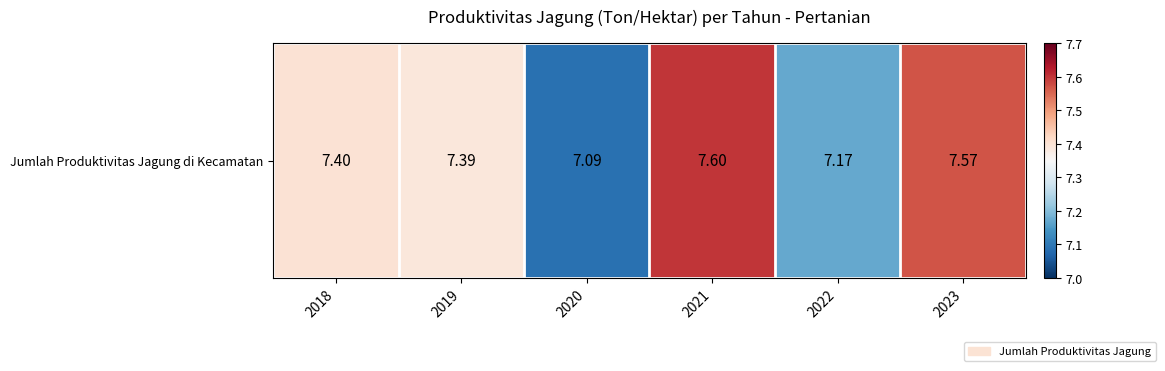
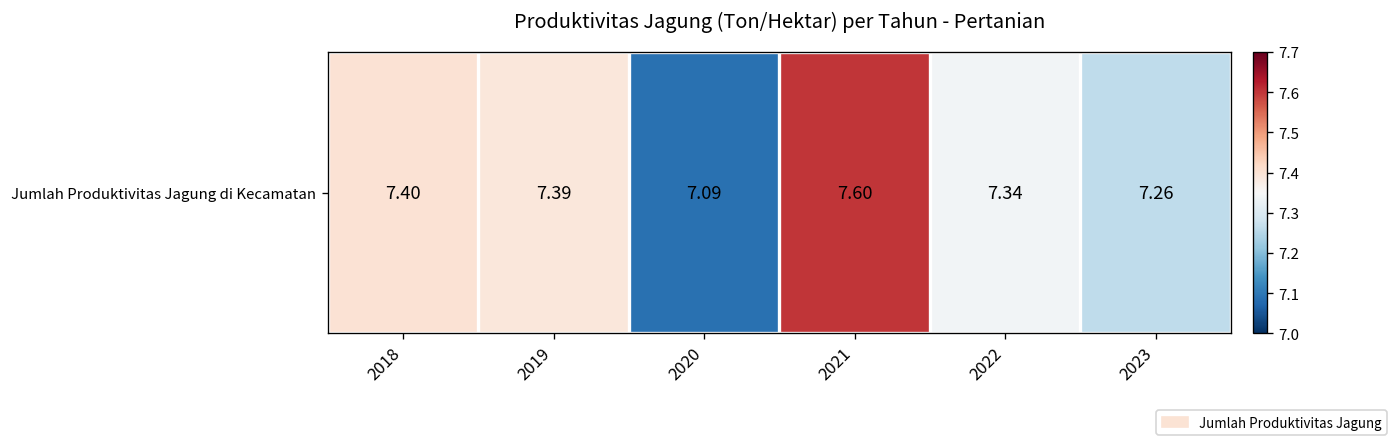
  {
    "Jumlah Produktivitas Jagung di Kecamatan": {
      "2018": 7.40,
      "2019": 7.39,
      "2020": 7.09,
      "2021": 7.60,
-     "2022": 7.17,
-     "2023": 7.57
+     "2022": 7.34,
+     "2023": 7.26
    }
  }
